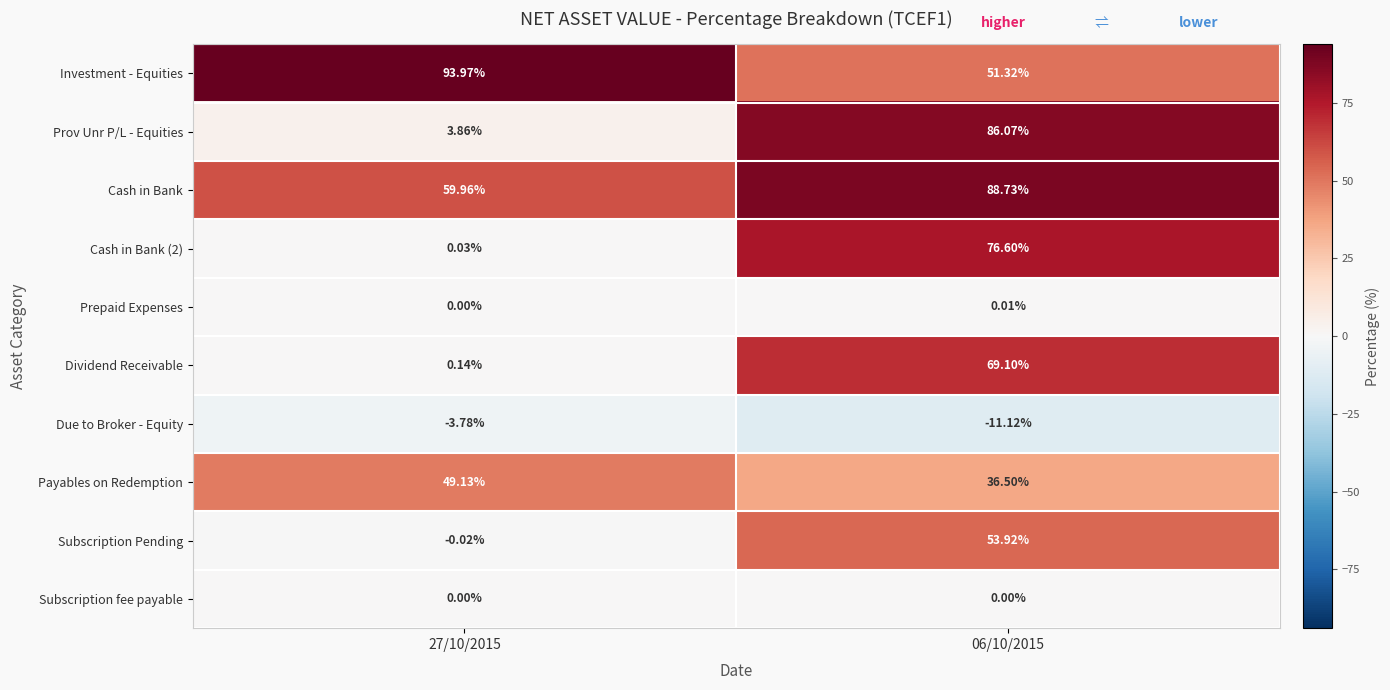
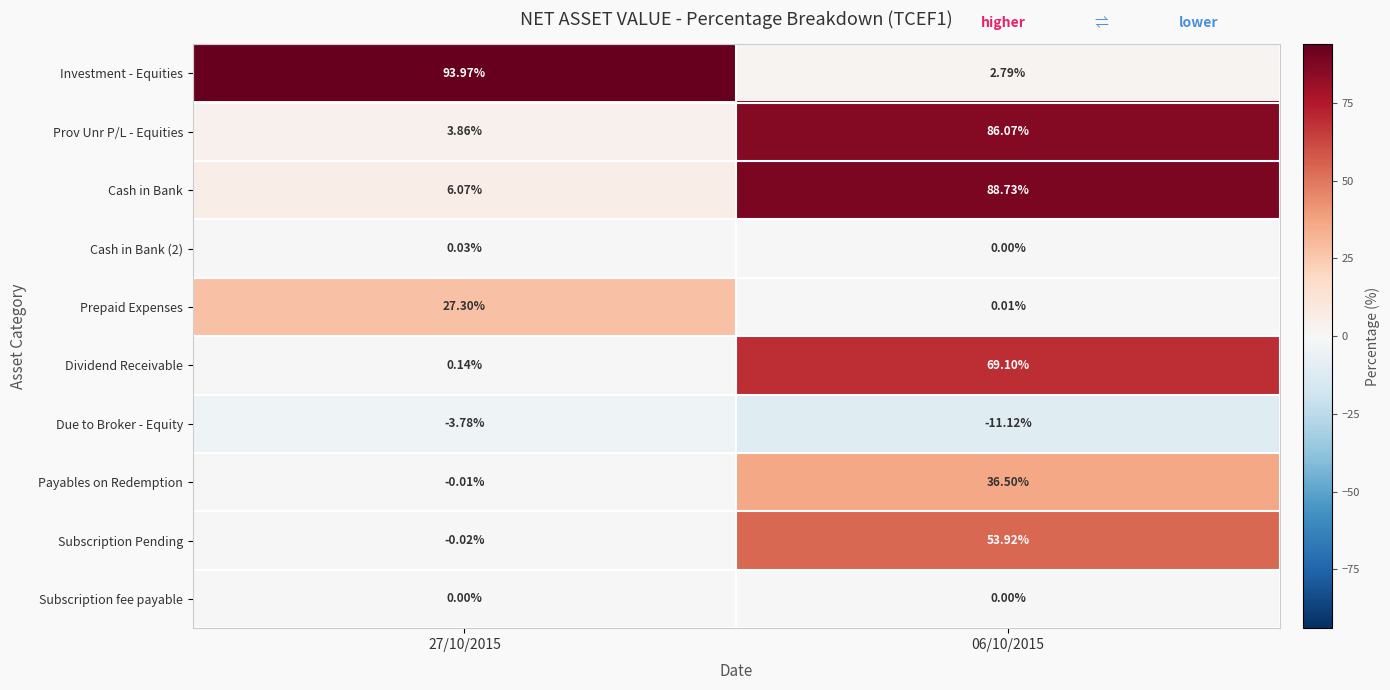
  {
    "Investment - Equities": {
      "27/10/2015": "93.97%",
-     "06/10/2015": "51.32%"
+     "06/10/2015": "2.79%"
    },
    "Prov Unr P/L - Equities": {
      "27/10/2015": "3.86%",
      "06/10/2015": "86.07%"
    },
    "Cash in Bank": {
-     "27/10/2015": "59.96%",
+     "27/10/2015": "6.07%",
      "06/10/2015": "88.73%"
    },
    "Cash in Bank (2)": {
      "27/10/2015": "0.03%",
-     "06/10/2015": "76.60%"
+     "06/10/2015": "0.00%"
    },
    "Prepaid Expenses": {
-     "27/10/2015": "0.00%",
+     "27/10/2015": "27.30%",
      "06/10/2015": "0.01%"
    },
    "Dividend Receivable": {
      "27/10/2015": "0.14%",
      "06/10/2015": "69.10%"
    },
    "Due to Broker - Equity": {
      "27/10/2015": "-3.78%",
      "06/10/2015": "-11.12%"
    },
    "Payables on Redemption": {
-     "27/10/2015": "49.13%",
+     "27/10/2015": "-0.01%",
      "06/10/2015": "36.50%"
    },
    "Subscription Pending": {
      "27/10/2015": "-0.02%",
      "06/10/2015": "53.92%"
    },
    "Subscription fee payable": {
      "27/10/2015": "0.00%",
      "06/10/2015": "0.00%"
    }
  }
